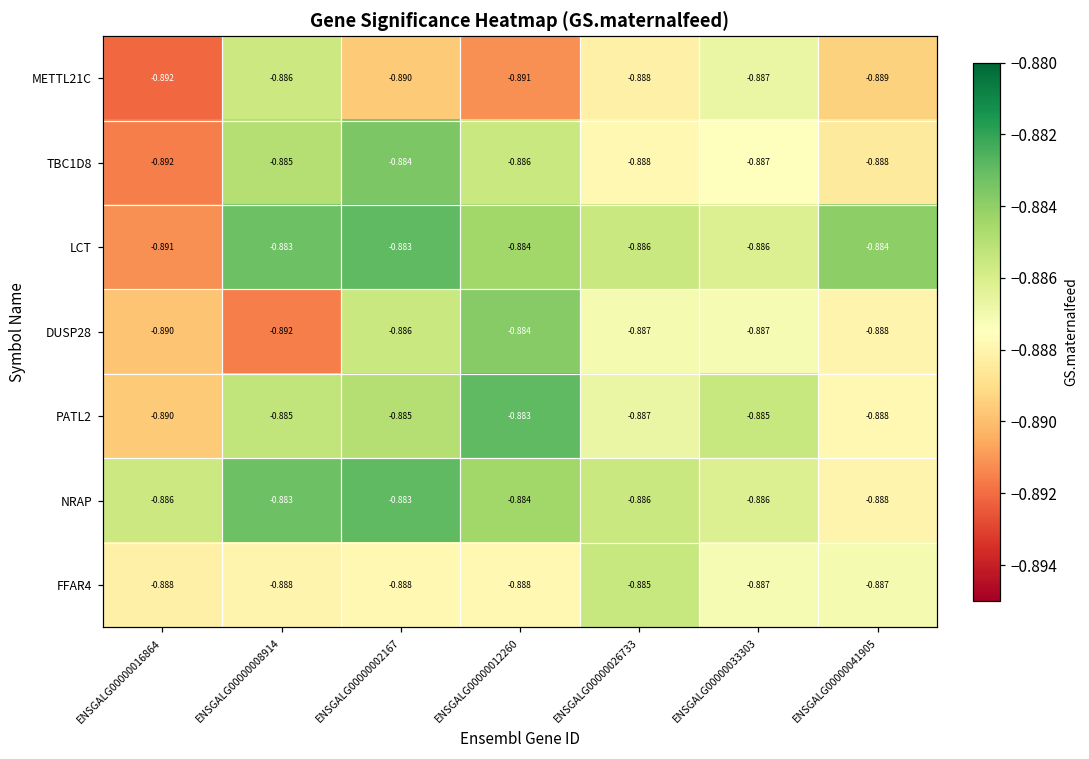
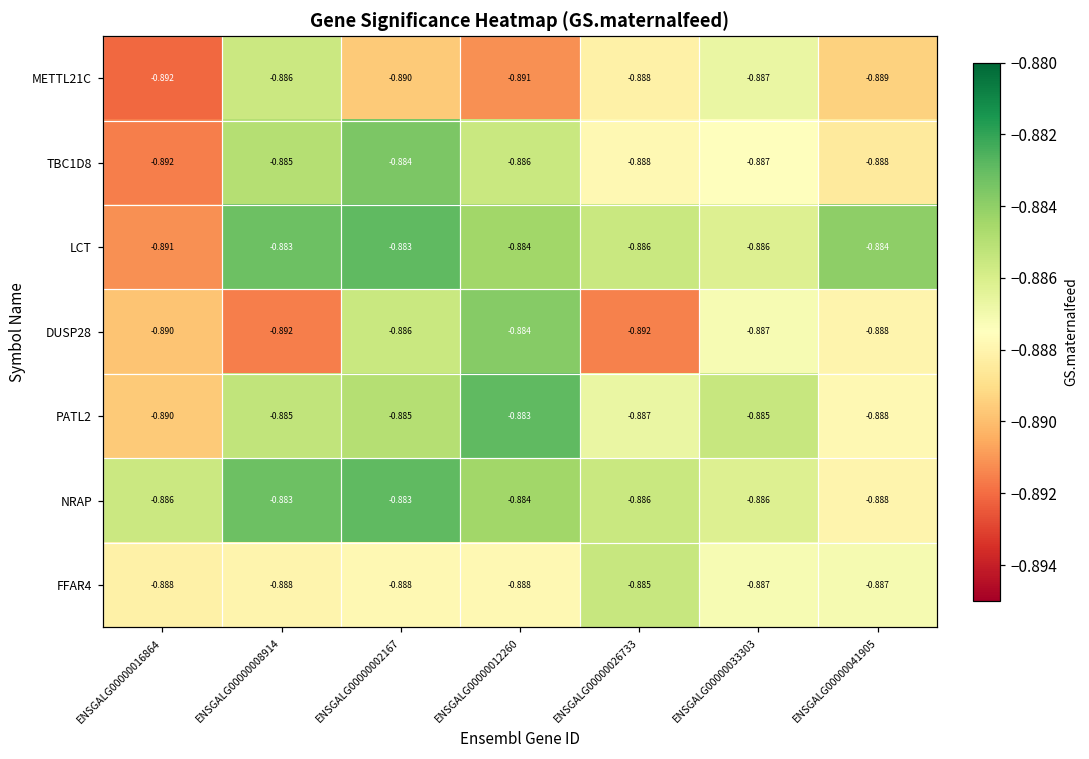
  {
    "METTL21C": {
      "ENSGALG00000016864": -0.892,
      "ENSGALG00000008914": -0.886,
      "ENSGALG00000002167": -0.890,
      "ENSGALG00000012260": -0.891,
      "ENSGALG00000026733": -0.888,
      "ENSGALG00000033303": -0.887,
      "ENSGALG00000041905": -0.889
    },
    "TBC1D8": {
      "ENSGALG00000016864": -0.892,
      "ENSGALG00000008914": -0.885,
      "ENSGALG00000002167": -0.884,
      "ENSGALG00000012260": -0.886,
      "ENSGALG00000026733": -0.888,
      "ENSGALG00000033303": -0.887,
      "ENSGALG00000041905": -0.888
    },
    "LCT": {
      "ENSGALG00000016864": -0.891,
      "ENSGALG00000008914": -0.883,
      "ENSGALG00000002167": -0.883,
      "ENSGALG00000012260": -0.884,
      "ENSGALG00000026733": -0.886,
      "ENSGALG00000033303": -0.886,
      "ENSGALG00000041905": -0.884
    },
    "DUSP28": {
      "ENSGALG00000016864": -0.890,
      "ENSGALG00000008914": -0.892,
      "ENSGALG00000002167": -0.886,
      "ENSGALG00000012260": -0.884,
-     "ENSGALG00000026733": -0.887,
+     "ENSGALG00000026733": -0.892,
      "ENSGALG00000033303": -0.887,
      "ENSGALG00000041905": -0.888
    },
    "PATL2": {
      "ENSGALG00000016864": -0.890,
      "ENSGALG00000008914": -0.885,
      "ENSGALG00000002167": -0.885,
      "ENSGALG00000012260": -0.883,
      "ENSGALG00000026733": -0.887,
      "ENSGALG00000033303": -0.885,
      "ENSGALG00000041905": -0.888
    },
    "NRAP": {
      "ENSGALG00000016864": -0.886,
      "ENSGALG00000008914": -0.883,
      "ENSGALG00000002167": -0.883,
      "ENSGALG00000012260": -0.884,
      "ENSGALG00000026733": -0.886,
      "ENSGALG00000033303": -0.886,
      "ENSGALG00000041905": -0.888
    },
    "FFAR4": {
      "ENSGALG00000016864": -0.888,
      "ENSGALG00000008914": -0.888,
      "ENSGALG00000002167": -0.888,
      "ENSGALG00000012260": -0.888,
      "ENSGALG00000026733": -0.885,
      "ENSGALG00000033303": -0.887,
      "ENSGALG00000041905": -0.887
    }
  }
